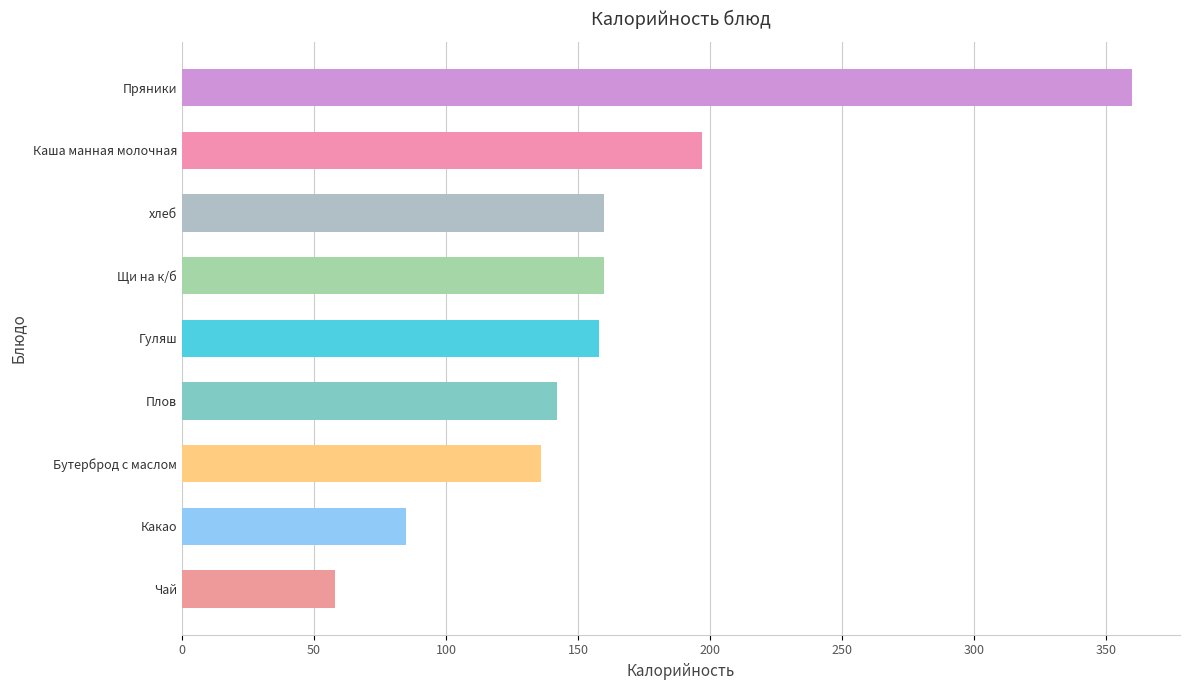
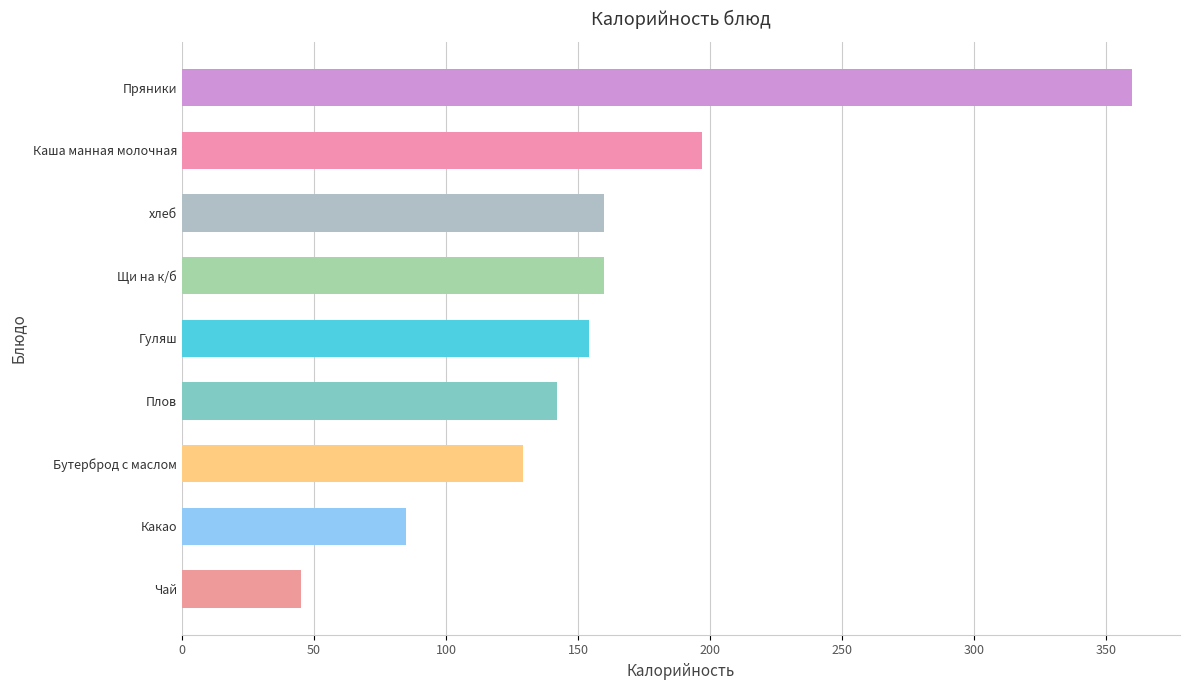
  {
    "Пряники": 360,
    "Каша манная молочная": 197,
    "хлеб": 160,
    "Щи на к/б": 160,
-   "Гуляш": 158,
+   "Гуляш": 154,
    "Плов": 142,
-   "Бутерброд с маслом": 136,
+   "Бутерброд с маслом": 129,
    "Какао": 85,
-   "Чай": 58
+   "Чай": 45
  }
